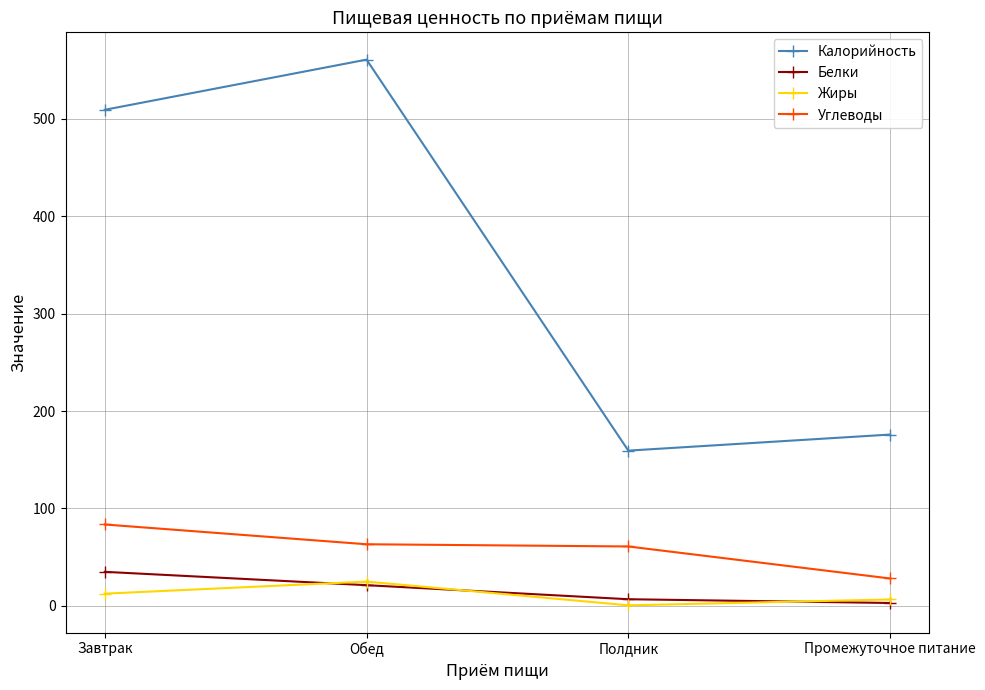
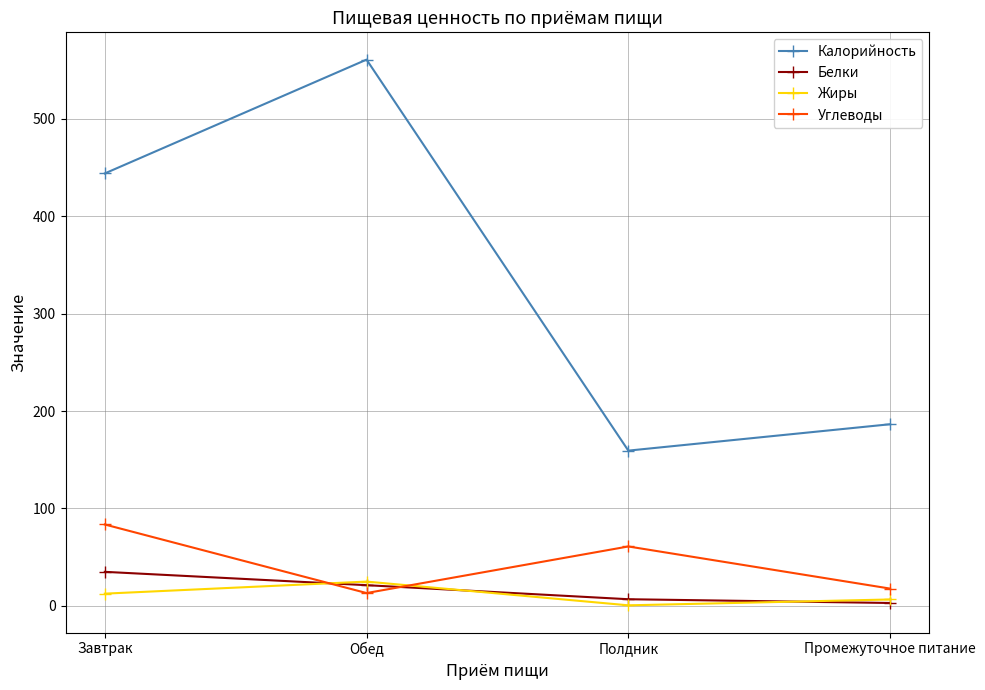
  {
    "Калорийность": {
-     "Завтрак": 510,
+     "Завтрак": 440,
      "Обед": 560,
      "Полдник": 160,
-     "Промежуточное питание": 180
+     "Промежуточное питание": 190
    },
    "Белки": {
      "Завтрак": 30,
      "Обед": 20,
      "Полдник": 10,
      "Промежуточное питание": 0
    },
    "Жиры": {
      "Завтрак": 10,
      "Обед": 20,
      "Полдник": 0,
      "Промежуточное питание": 10
    },
    "Углеводы": {
      "Завтрак": 80,
-     "Обед": 60,
+     "Обед": 10,
      "Полдник": 60,
-     "Промежуточное питание": 30
+     "Промежуточное питание": 20
    }
  }
